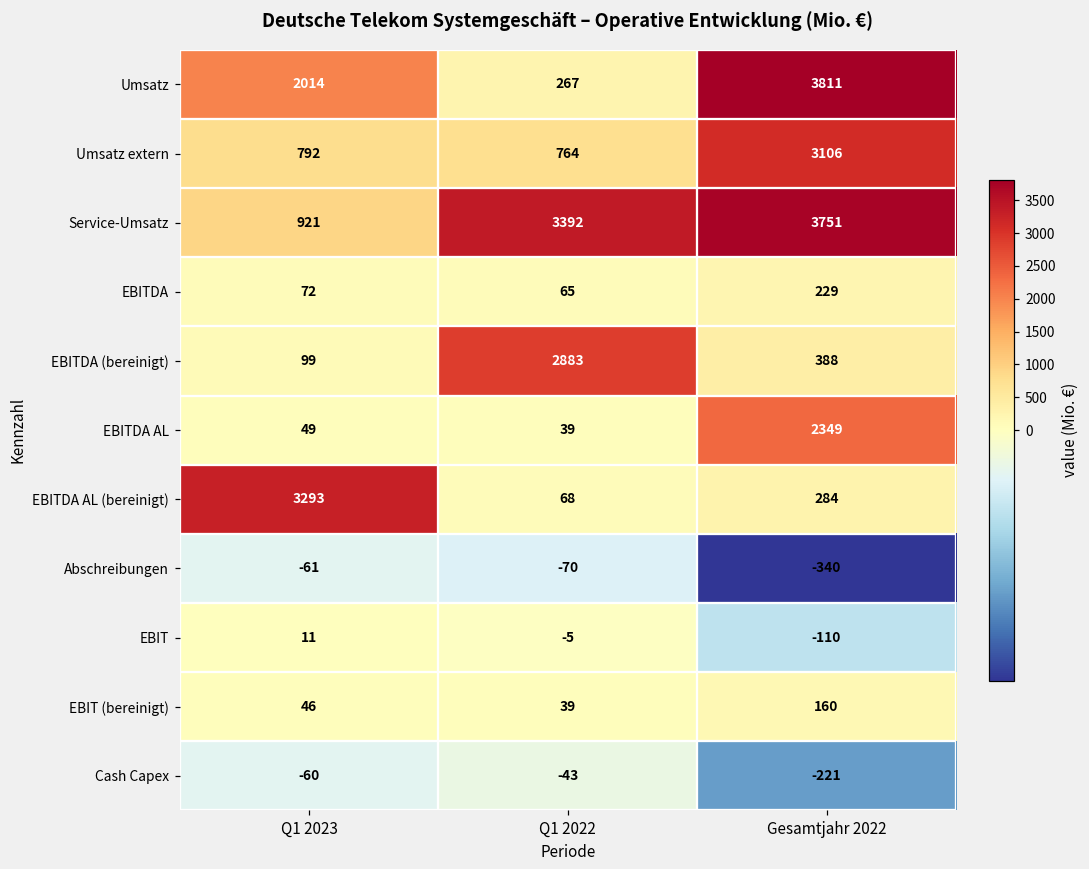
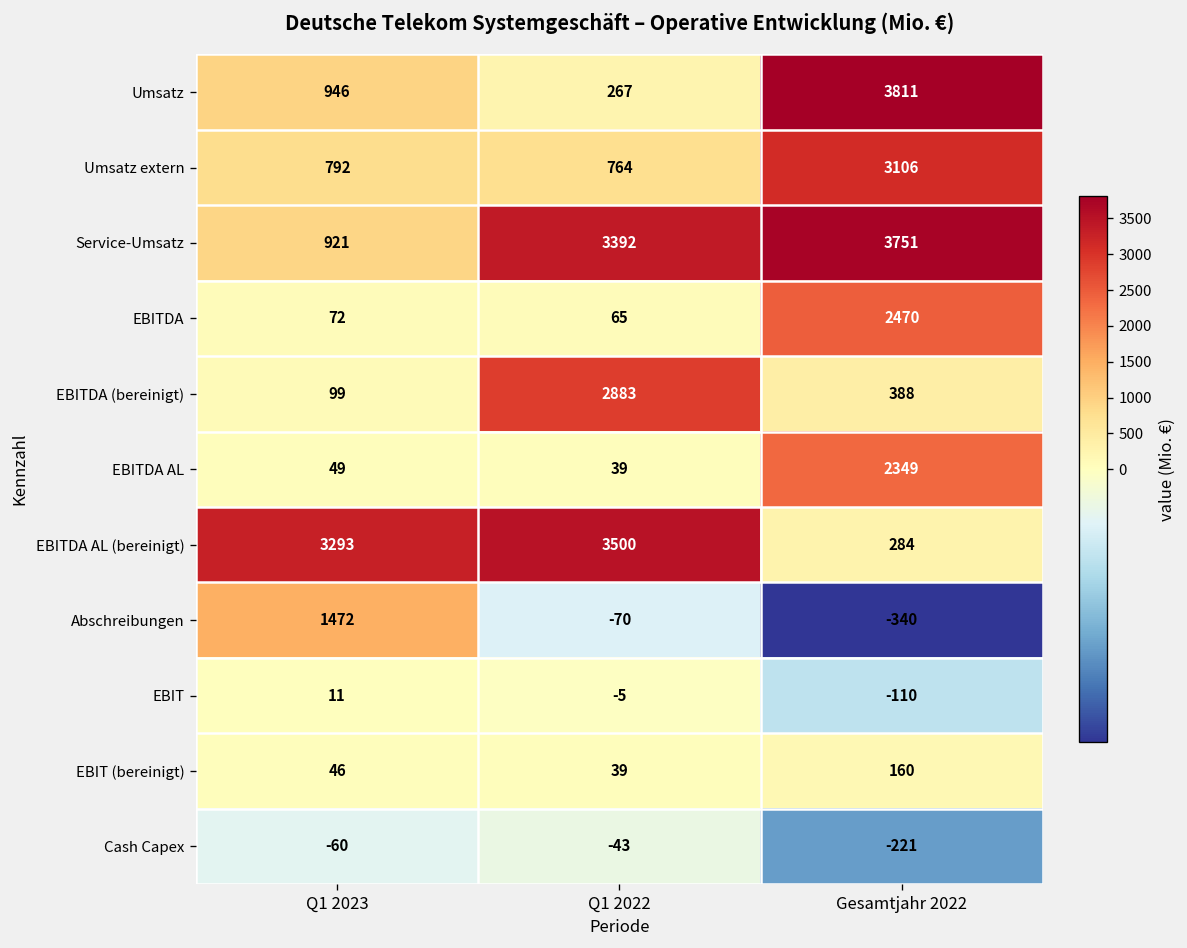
  {
    "Umsatz": {
-     "Q1 2023": 2014,
+     "Q1 2023": 946,
      "Q1 2022": 267,
      "Gesamtjahr 2022": 3811
    },
    "Umsatz extern": {
      "Q1 2023": 792,
      "Q1 2022": 764,
      "Gesamtjahr 2022": 3106
    },
    "Service-Umsatz": {
      "Q1 2023": 921,
      "Q1 2022": 3392,
      "Gesamtjahr 2022": 3751
    },
    "EBITDA": {
      "Q1 2023": 72,
      "Q1 2022": 65,
-     "Gesamtjahr 2022": 229
+     "Gesamtjahr 2022": 2470
    },
    "EBITDA (bereinigt)": {
      "Q1 2023": 99,
      "Q1 2022": 2883,
      "Gesamtjahr 2022": 388
    },
    "EBITDA AL": {
      "Q1 2023": 49,
      "Q1 2022": 39,
      "Gesamtjahr 2022": 2349
    },
    "EBITDA AL (bereinigt)": {
      "Q1 2023": 3293,
-     "Q1 2022": 68,
+     "Q1 2022": 3500,
      "Gesamtjahr 2022": 284
    },
    "Abschreibungen": {
-     "Q1 2023": -61,
+     "Q1 2023": 1472,
      "Q1 2022": -70,
      "Gesamtjahr 2022": -340
    },
    "EBIT": {
      "Q1 2023": 11,
      "Q1 2022": -5,
      "Gesamtjahr 2022": -110
    },
    "EBIT (bereinigt)": {
      "Q1 2023": 46,
      "Q1 2022": 39,
      "Gesamtjahr 2022": 160
    },
    "Cash Capex": {
      "Q1 2023": -60,
      "Q1 2022": -43,
      "Gesamtjahr 2022": -221
    }
  }
